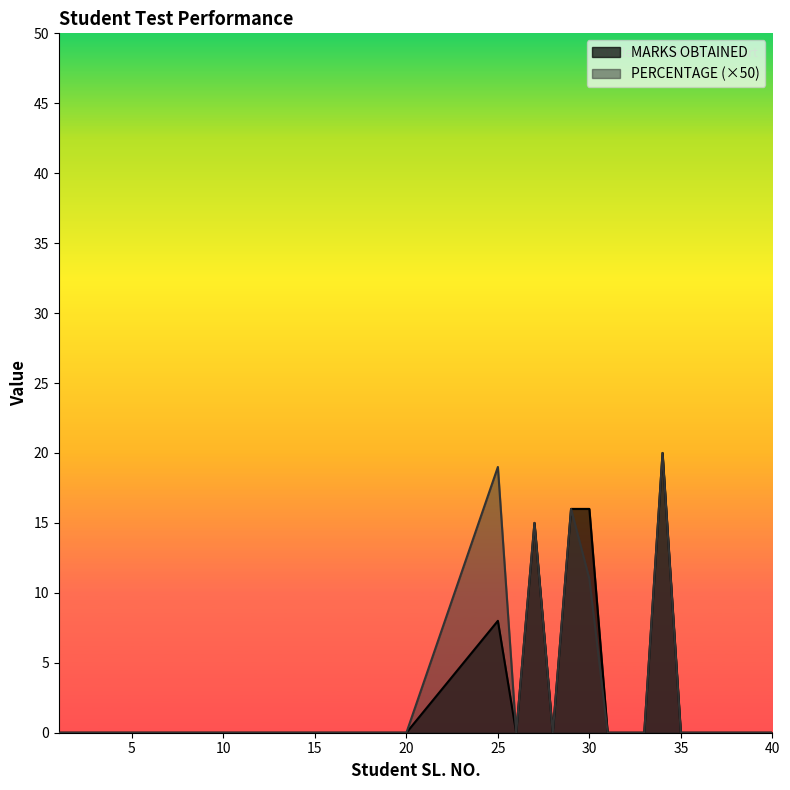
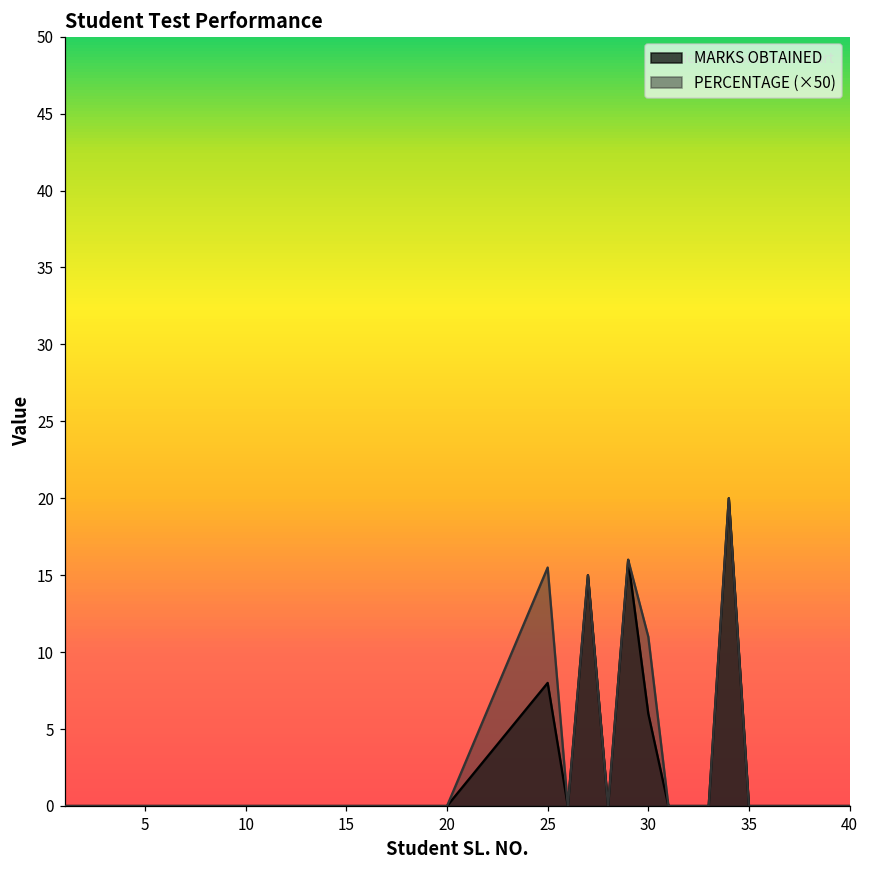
  {
    "MARKS OBTAINED": {
      "25": 8,
-     "30": 16
+     "30": 6
    },
    "PERCENTAGE (×50)": {
-     "25": 19.0,
+     "25": 15.5,
      "30": 11.0
    }
  }
